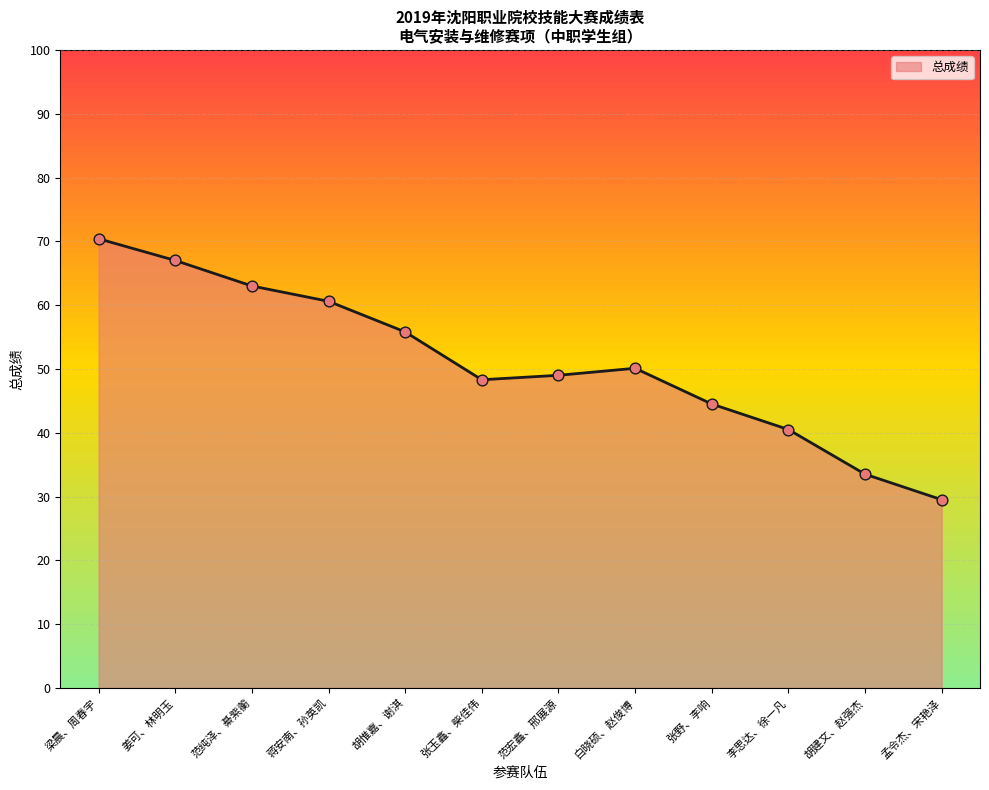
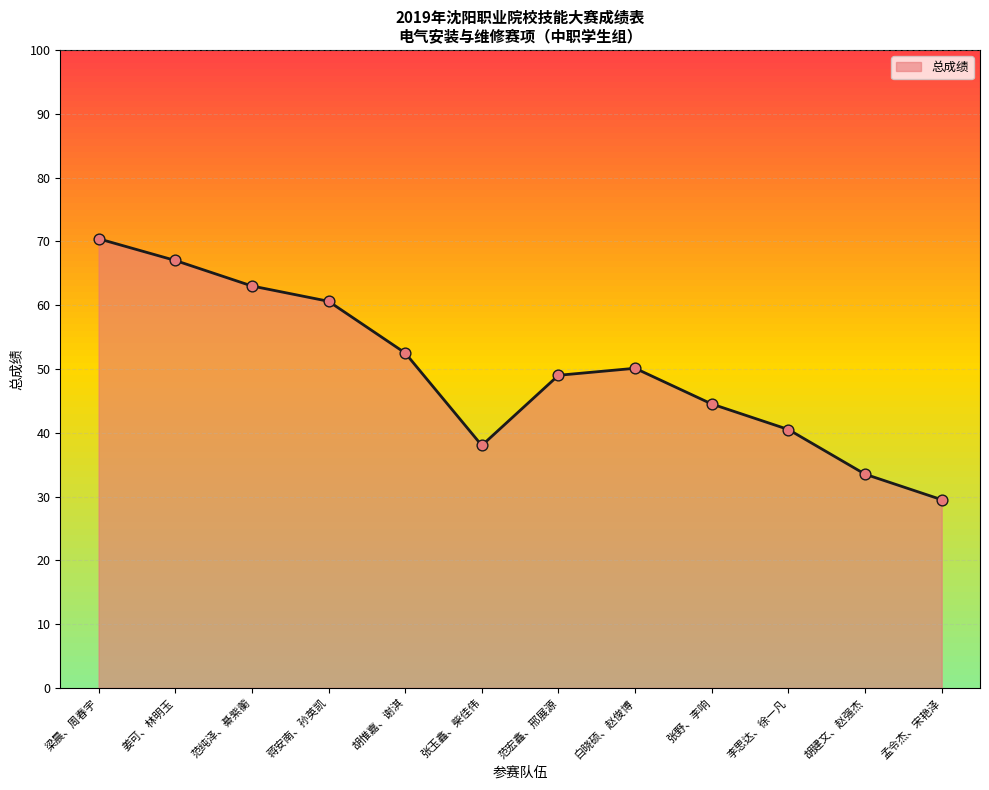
  {
    "梁晨、周春宇": 70,
    "姜可、林明玉": 67,
    "范纯泽、綦紫蘅": 63,
    "蒋安南、孙英凯": 61,
-   "胡惟嘉、谢淇": 56,
-   "张玉鑫、柴佳伟": 48,
+   "胡惟嘉、谢淇": 53,
+   "张玉鑫、柴佳伟": 38,
    "范宏鑫、邢展源": 49,
    "白晓硕、赵俊博": 50,
    "张野、李响": 45,
    "李思达、徐一凡": 41,
    "胡建文、赵强杰": 34,
    "孟令杰、宋艳泽": 30
  }
